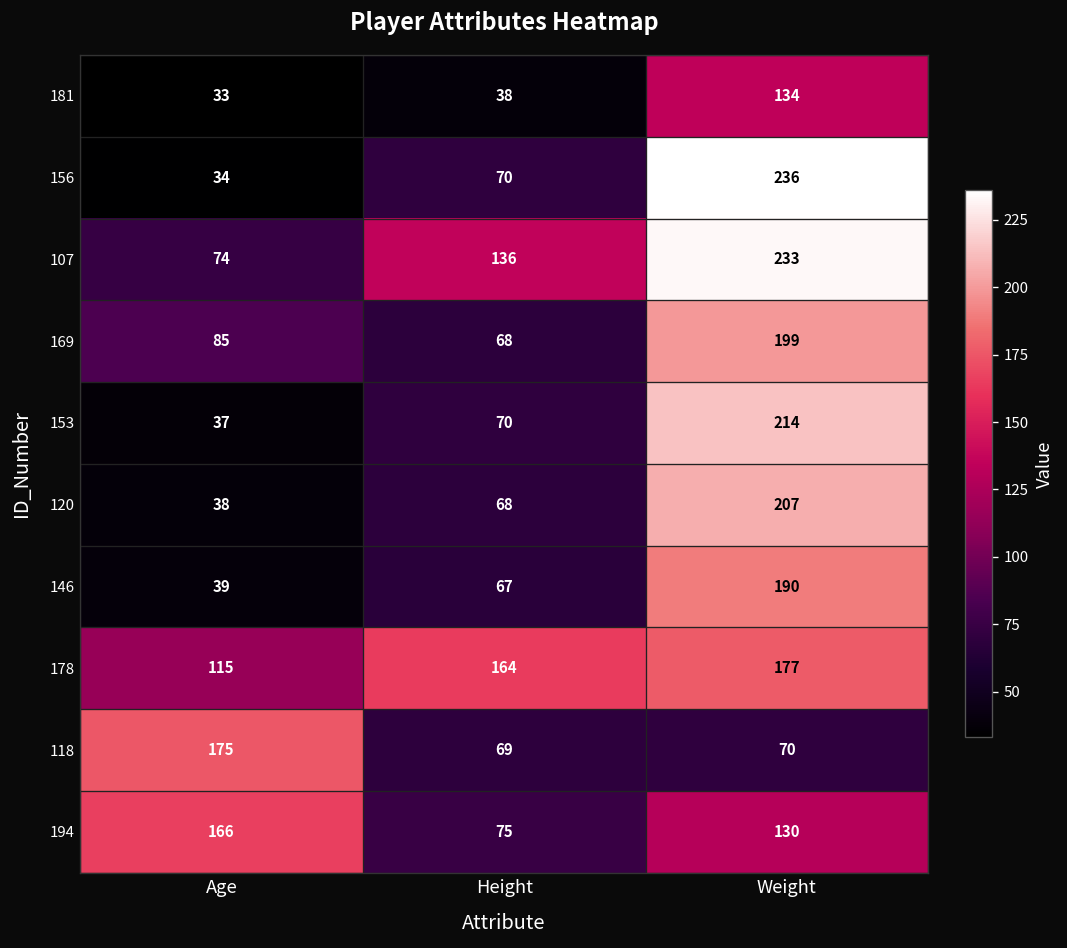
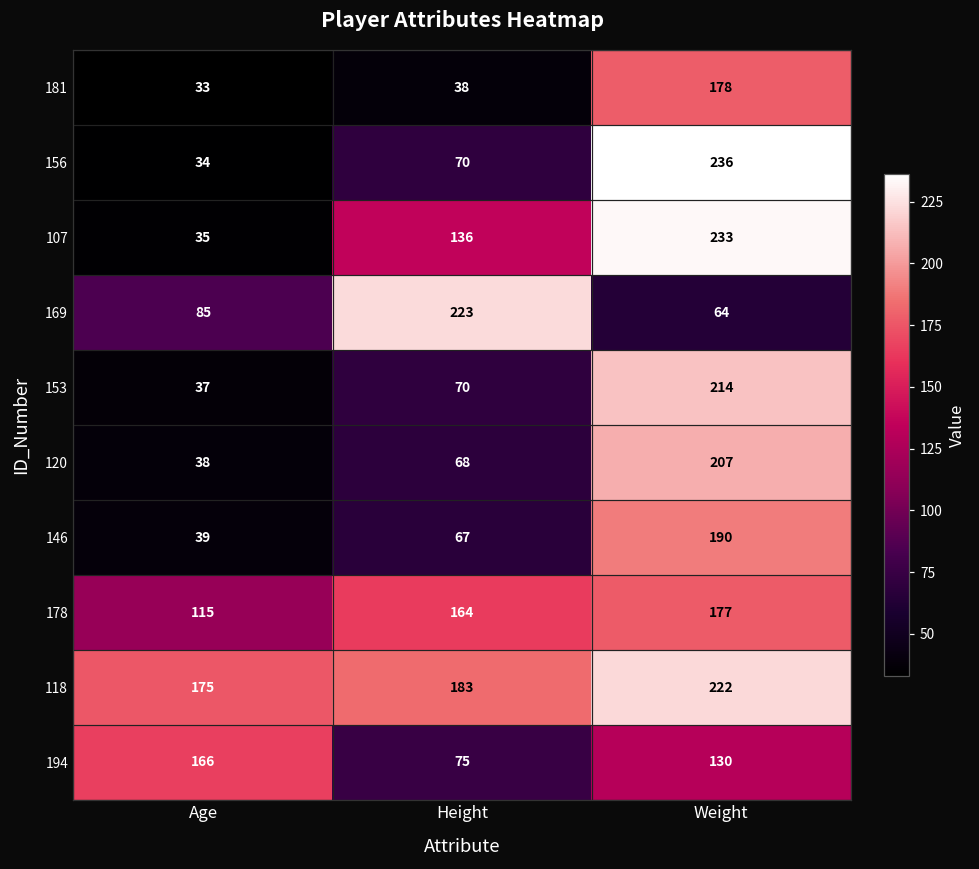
  {
    "181": {
      "Age": 33,
      "Height": 38,
-     "Weight": 134
+     "Weight": 178
    },
    "156": {
      "Age": 34,
      "Height": 70,
      "Weight": 236
    },
    "107": {
-     "Age": 74,
+     "Age": 35,
      "Height": 136,
      "Weight": 233
    },
    "169": {
      "Age": 85,
-     "Height": 68,
-     "Weight": 199
+     "Height": 223,
+     "Weight": 64
    },
    "153": {
      "Age": 37,
      "Height": 70,
      "Weight": 214
    },
    "120": {
      "Age": 38,
      "Height": 68,
      "Weight": 207
    },
    "146": {
      "Age": 39,
      "Height": 67,
      "Weight": 190
    },
    "178": {
      "Age": 115,
      "Height": 164,
      "Weight": 177
    },
    "118": {
      "Age": 175,
-     "Height": 69,
-     "Weight": 70
+     "Height": 183,
+     "Weight": 222
    },
    "194": {
      "Age": 166,
      "Height": 75,
      "Weight": 130
    }
  }
